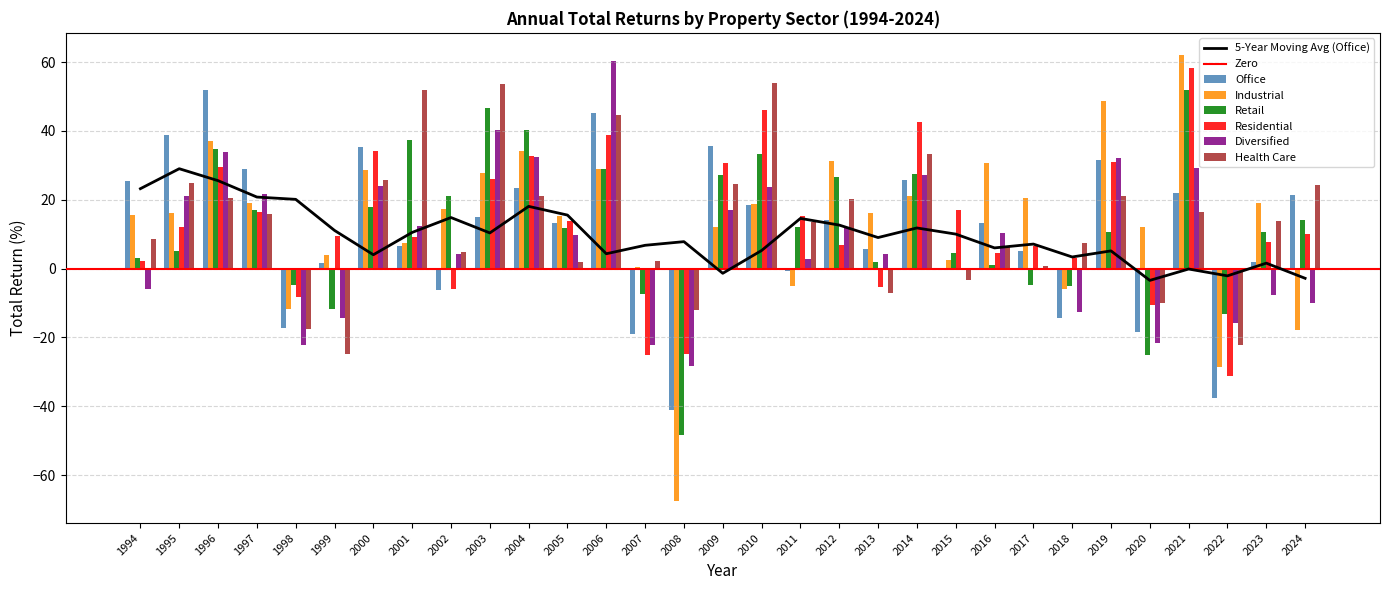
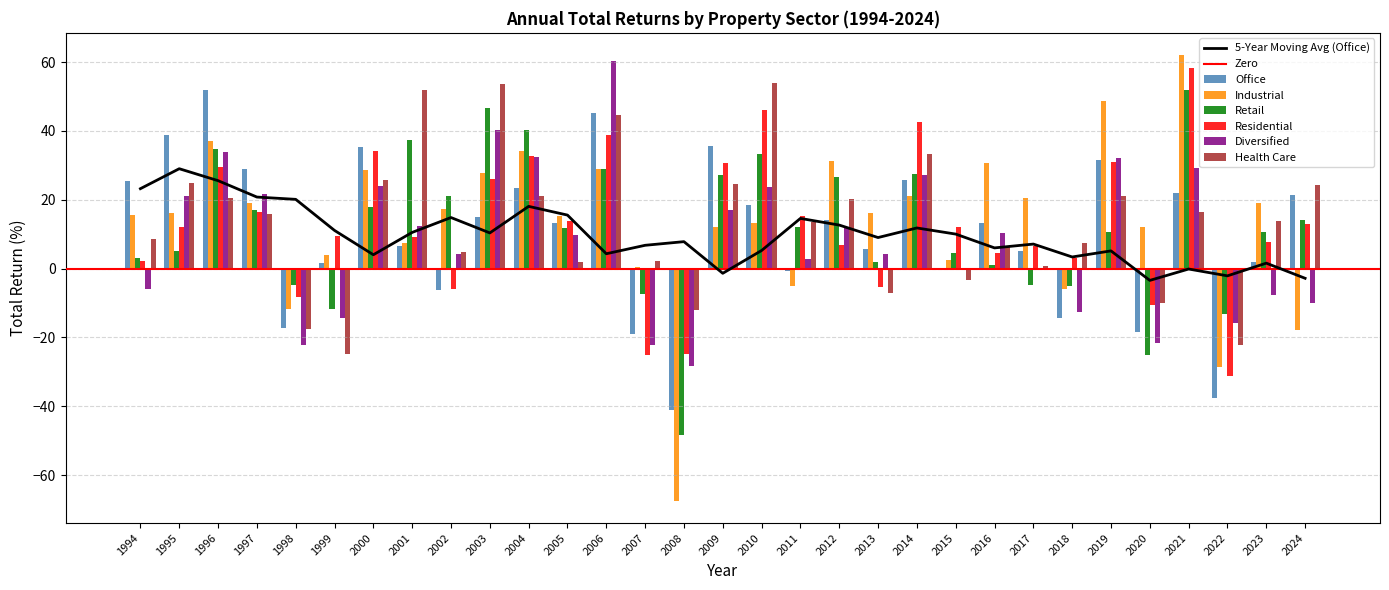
  {
    "Industrial": {
      "1994": 16,
      "1995": 16,
      "1996": 37,
      "1997": 19,
      "1998": -12,
      "1999": 4,
      "2000": 29,
      "2001": 7,
      "2002": 17,
      "2003": 28,
      "2004": 34,
      "2005": 15,
      "2006": 29,
      "2008": -67,
      "2009": 12,
-     "2010": 19,
+     "2010": 13,
      "2011": -5,
      "2012": 31,
      "2013": 16,
      "2014": 21,
      "2015": 3,
      "2016": 31,
      "2017": 21,
      "2018": -6,
      "2019": 49,
      "2020": 12,
      "2021": 62,
      "2022": -29,
      "2023": 19,
      "2024": -18
    },
    "Residential": {
      "1994": 2,
      "1995": 12,
      "1996": 29,
      "1997": 16,
      "1998": -8,
      "1999": 9,
      "2000": 34,
      "2001": 9,
      "2002": -6,
      "2003": 26,
      "2004": 33,
      "2005": 14,
      "2006": 39,
      "2007": -25,
      "2008": -25,
      "2009": 31,
      "2010": 46,
      "2011": 15,
      "2012": 7,
      "2013": -5,
      "2014": 42,
-     "2015": 17,
+     "2015": 12,
      "2016": 5,
      "2017": 7,
      "2018": 3,
      "2019": 31,
      "2020": -11,
      "2021": 58,
      "2022": -31,
      "2023": 8,
-     "2024": 10
+     "2024": 13
    }
  }
